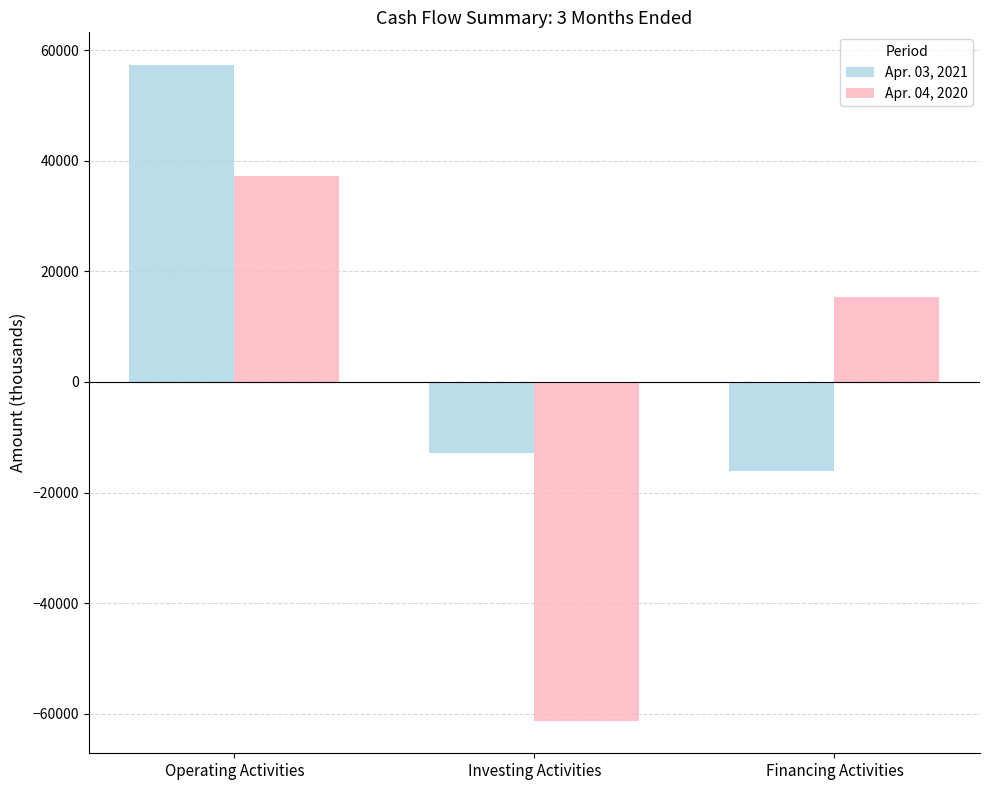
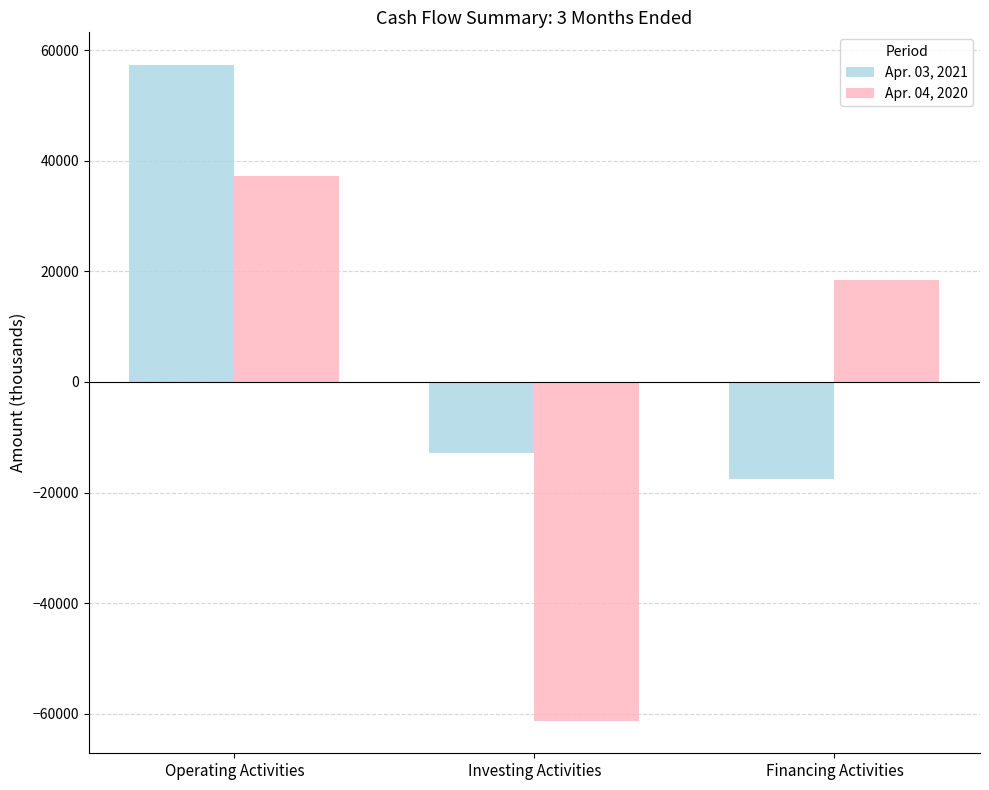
  {
    "Apr. 03, 2021": {
      "Operating Activities": 57000,
      "Investing Activities": -13000,
-     "Financing Activities": -16000
+     "Financing Activities": -17000
    },
    "Apr. 04, 2020": {
      "Operating Activities": 37000,
      "Investing Activities": -61000,
-     "Financing Activities": 15000
+     "Financing Activities": 19000
    }
  }
